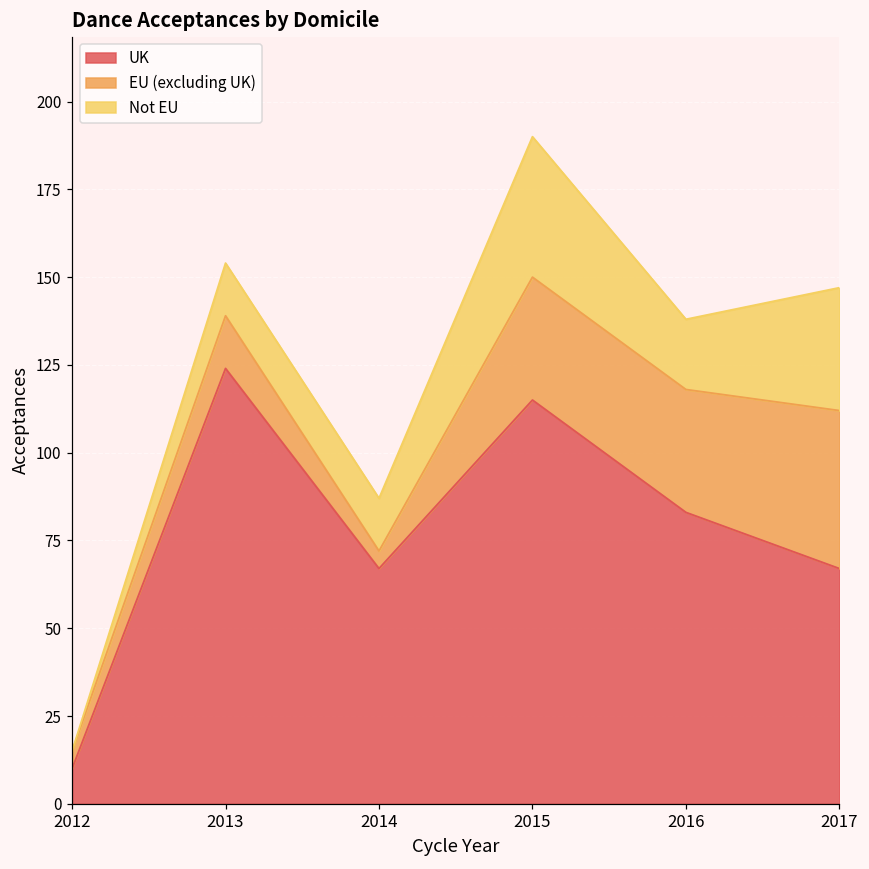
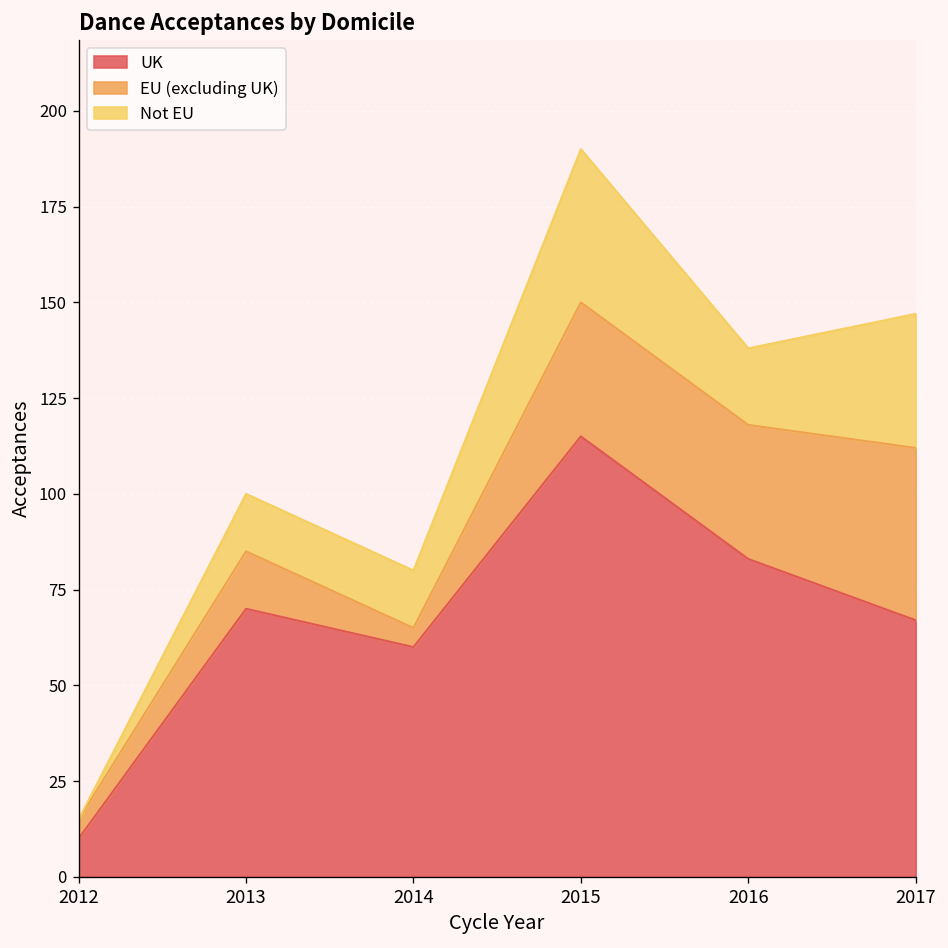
  {
    "UK": {
      "2012": 10,
-     "2013": 124,
-     "2014": 67,
+     "2013": 70,
+     "2014": 60,
      "2015": 115,
      "2016": 83,
      "2017": 67
    }
  }
